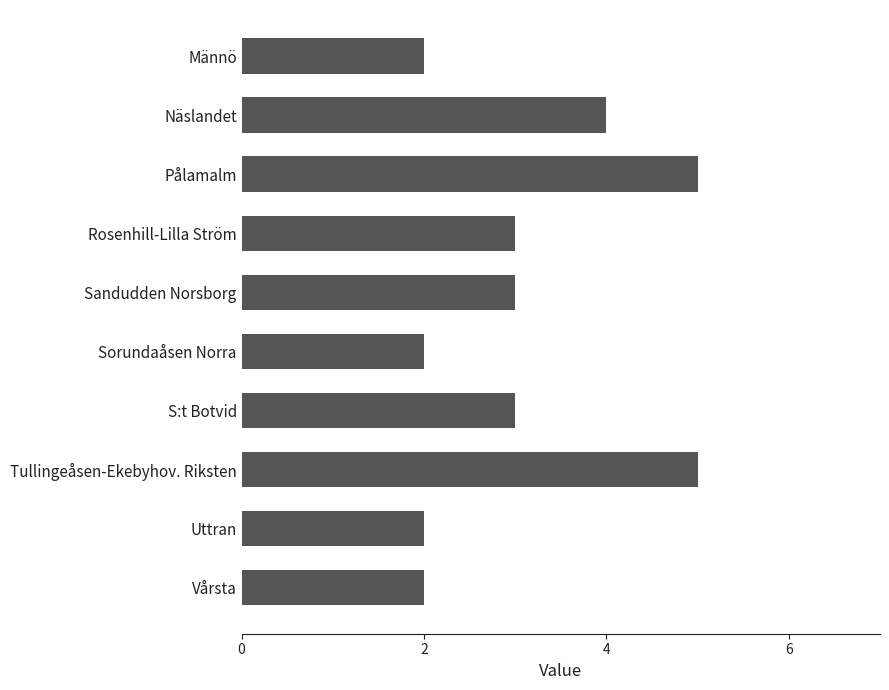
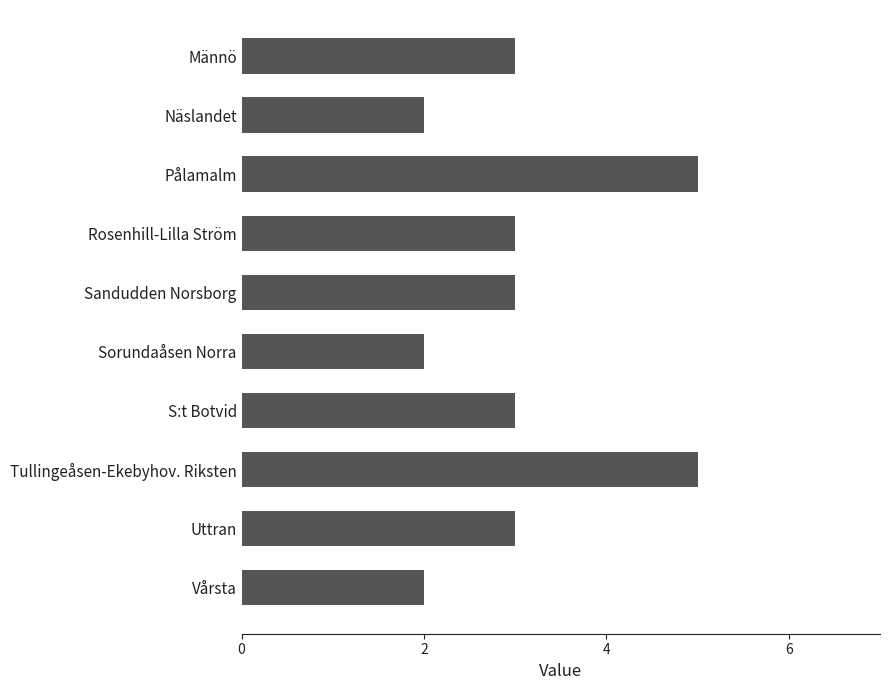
  {
-   "Männö": 2,
-   "Näslandet": 4,
+   "Männö": 3,
+   "Näslandet": 2,
    "Pålamalm": 5,
    "Rosenhill-Lilla Ström": 3,
    "Sandudden Norsborg": 3,
    "Sorundaåsen Norra": 2,
    "S:t Botvid": 3,
    "Tullingeåsen-Ekebyhov. Riksten": 5,
-   "Uttran": 2,
+   "Uttran": 3,
    "Vårsta": 2
  }
